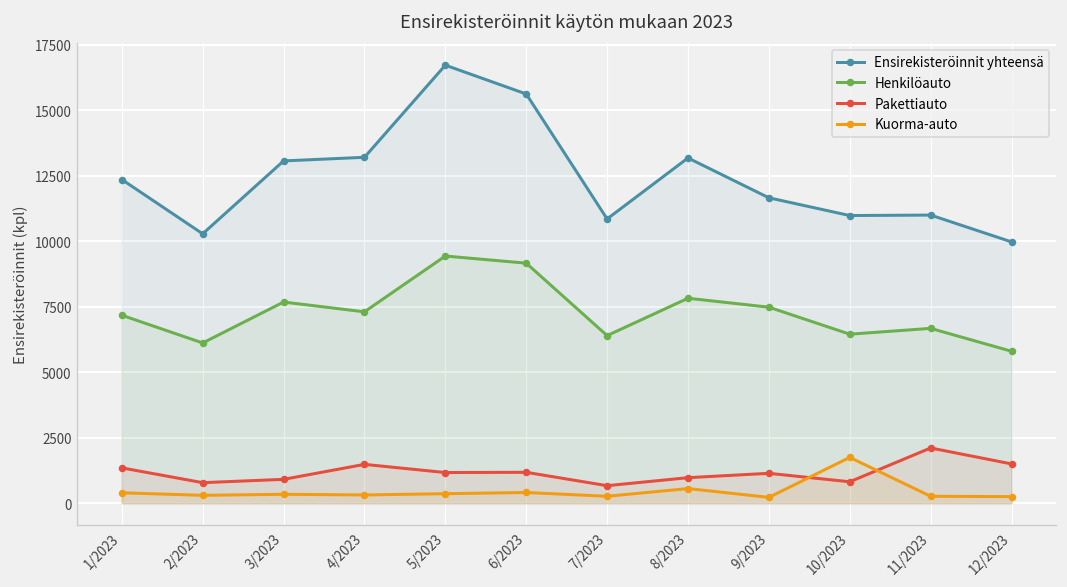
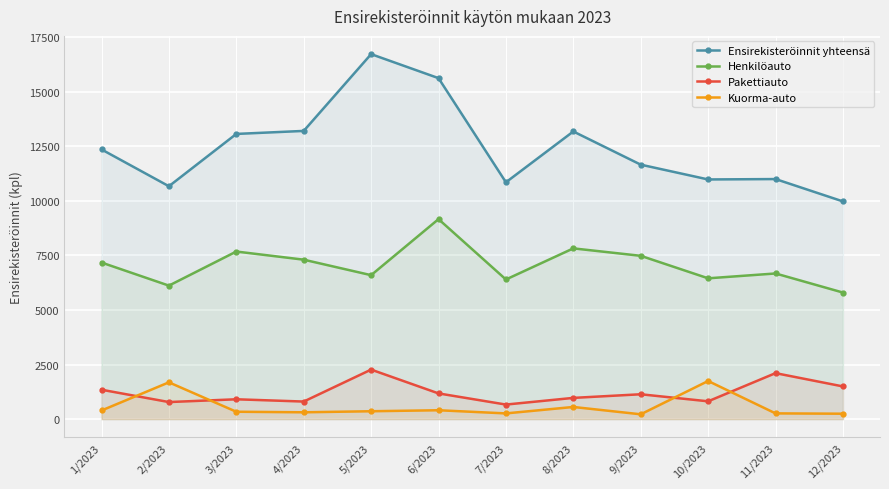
  {
    "Ensirekisteröinnit yhteensä": {
      "1/2023": 12400,
-     "2/2023": 10300,
+     "2/2023": 10700,
      "3/2023": 13100,
      "4/2023": 13200,
      "5/2023": 16700,
      "6/2023": 15600,
      "7/2023": 10900,
      "8/2023": 13200,
      "9/2023": 11700,
      "10/2023": 11000,
      "11/2023": 11000,
      "12/2023": 10000
    },
    "Henkilöauto": {
      "1/2023": 7200,
      "2/2023": 6100,
      "3/2023": 7700,
      "4/2023": 7300,
-     "5/2023": 9400,
+     "5/2023": 6600,
      "6/2023": 9200,
      "7/2023": 6400,
      "8/2023": 7800,
      "9/2023": 7500,
      "10/2023": 6500,
      "11/2023": 6700,
      "12/2023": 5800
    },
    "Pakettiauto": {
      "1/2023": 1300,
      "2/2023": 800,
      "3/2023": 900,
-     "4/2023": 1500,
-     "5/2023": 1200,
+     "4/2023": 800,
+     "5/2023": 2300,
      "6/2023": 1200,
      "7/2023": 700,
      "8/2023": 1000,
      "9/2023": 1100,
      "10/2023": 800,
      "11/2023": 2100,
      "12/2023": 1500
    },
    "Kuorma-auto": {
      "1/2023": 400,
-     "2/2023": 300,
+     "2/2023": 1700,
      "3/2023": 300,
      "4/2023": 300,
      "5/2023": 400,
      "6/2023": 400,
      "7/2023": 300,
      "8/2023": 600,
      "9/2023": 200,
      "10/2023": 1700,
      "11/2023": 300,
      "12/2023": 200
    }
  }
